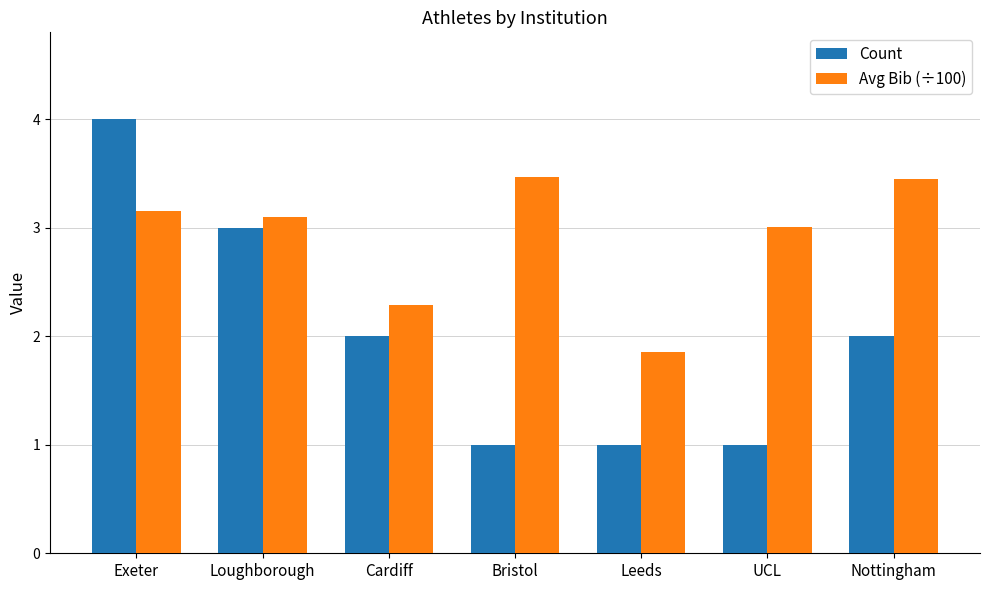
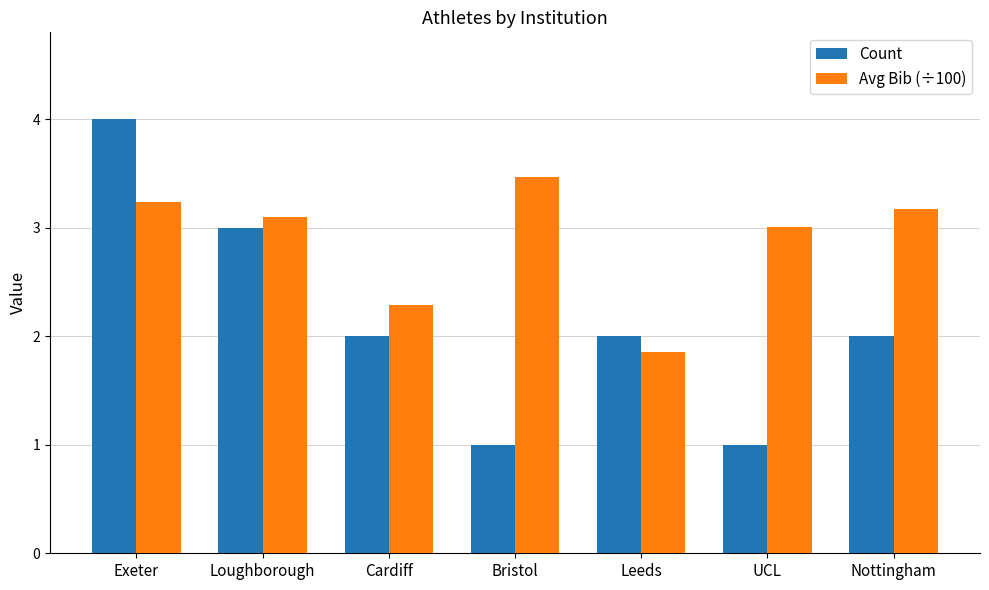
  {
    "Count": {
      "Exeter": 4,
      "Loughborough": 3,
      "Cardiff": 2,
      "Bristol": 1,
-     "Leeds": 1,
+     "Leeds": 2,
      "UCL": 1,
      "Nottingham": 2
    },
    "Avg Bib (÷100)": {
-     "Exeter": 3.15,
+     "Exeter": 3.24,
      "Loughborough": 3.10,
      "Cardiff": 2.29,
      "Bristol": 3.47,
      "Leeds": 1.85,
      "UCL": 3.01,
-     "Nottingham": 3.45
+     "Nottingham": 3.18
    }
  }
